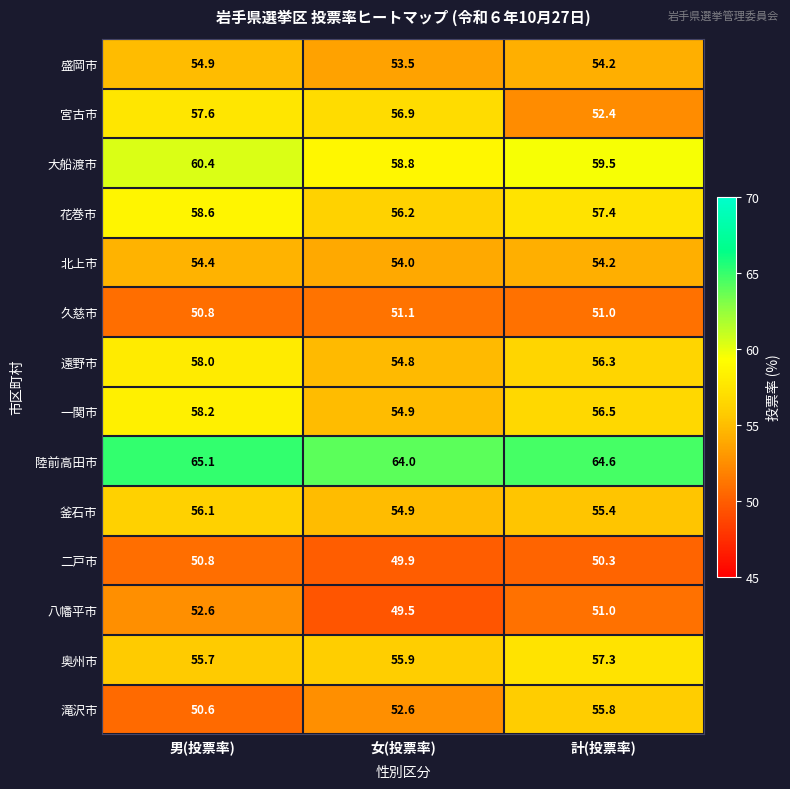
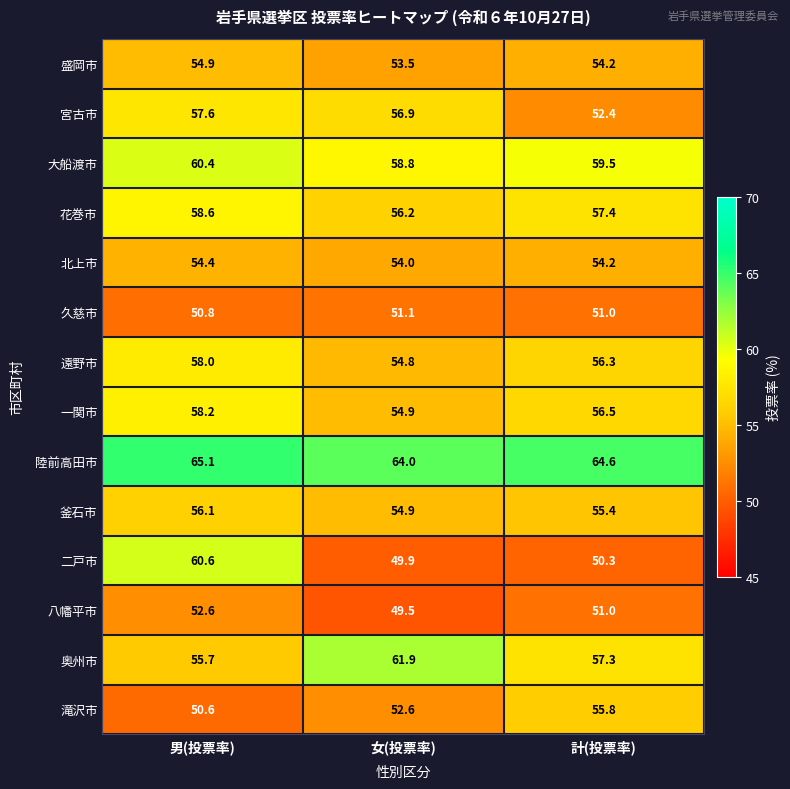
  {
    "盛岡市": {
      "男(投票率)": 54.9,
      "女(投票率)": 53.5,
      "計(投票率)": 54.2
    },
    "宮古市": {
      "男(投票率)": 57.6,
      "女(投票率)": 56.9,
      "計(投票率)": 52.4
    },
    "大船渡市": {
      "男(投票率)": 60.4,
      "女(投票率)": 58.8,
      "計(投票率)": 59.5
    },
    "花巻市": {
      "男(投票率)": 58.6,
      "女(投票率)": 56.2,
      "計(投票率)": 57.4
    },
    "北上市": {
      "男(投票率)": 54.4,
      "女(投票率)": 54.0,
      "計(投票率)": 54.2
    },
    "久慈市": {
      "男(投票率)": 50.8,
      "女(投票率)": 51.1,
      "計(投票率)": 51.0
    },
    "遠野市": {
      "男(投票率)": 58.0,
      "女(投票率)": 54.8,
      "計(投票率)": 56.3
    },
    "一関市": {
      "男(投票率)": 58.2,
      "女(投票率)": 54.9,
      "計(投票率)": 56.5
    },
    "陸前高田市": {
      "男(投票率)": 65.1,
      "女(投票率)": 64.0,
      "計(投票率)": 64.6
    },
    "釜石市": {
      "男(投票率)": 56.1,
      "女(投票率)": 54.9,
      "計(投票率)": 55.4
    },
    "二戸市": {
-     "男(投票率)": 50.8,
+     "男(投票率)": 60.6,
      "女(投票率)": 49.9,
      "計(投票率)": 50.3
    },
    "八幡平市": {
      "男(投票率)": 52.6,
      "女(投票率)": 49.5,
      "計(投票率)": 51.0
    },
    "奥州市": {
      "男(投票率)": 55.7,
-     "女(投票率)": 55.9,
+     "女(投票率)": 61.9,
      "計(投票率)": 57.3
    },
    "滝沢市": {
      "男(投票率)": 50.6,
      "女(投票率)": 52.6,
      "計(投票率)": 55.8
    }
  }
